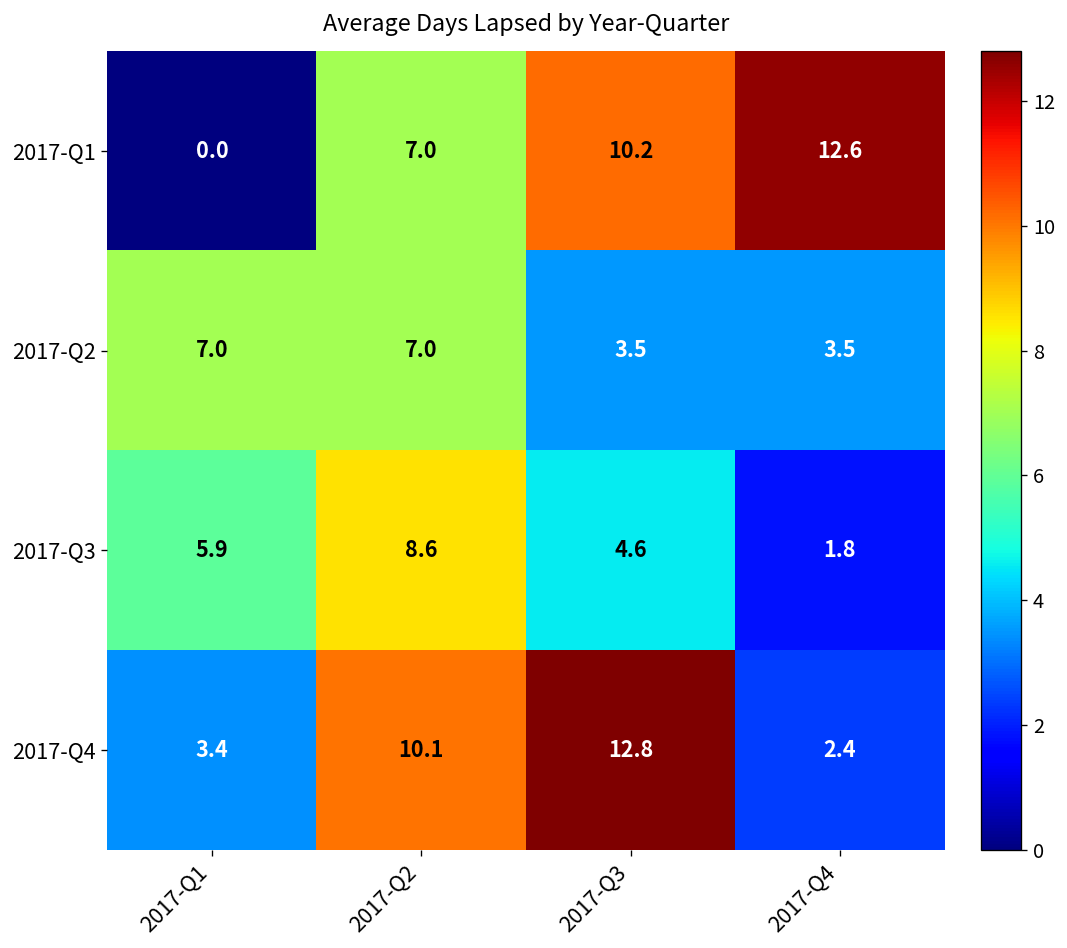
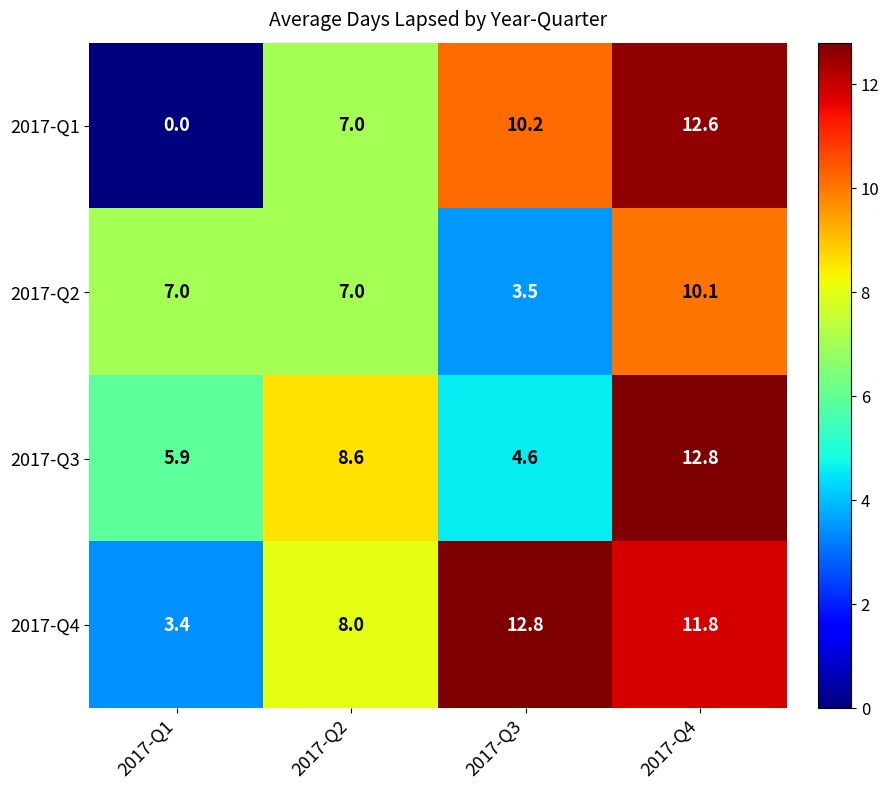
  {
    "2017-Q1": {
      "2017-Q1": 0.0,
      "2017-Q2": 7.0,
      "2017-Q3": 10.2,
      "2017-Q4": 12.6
    },
    "2017-Q2": {
      "2017-Q1": 7.0,
      "2017-Q2": 7.0,
      "2017-Q3": 3.5,
-     "2017-Q4": 3.5
+     "2017-Q4": 10.1
    },
    "2017-Q3": {
      "2017-Q1": 5.9,
      "2017-Q2": 8.6,
      "2017-Q3": 4.6,
-     "2017-Q4": 1.8
+     "2017-Q4": 12.8
    },
    "2017-Q4": {
      "2017-Q1": 3.4,
-     "2017-Q2": 10.1,
+     "2017-Q2": 8.0,
      "2017-Q3": 12.8,
-     "2017-Q4": 2.4
+     "2017-Q4": 11.8
    }
  }
